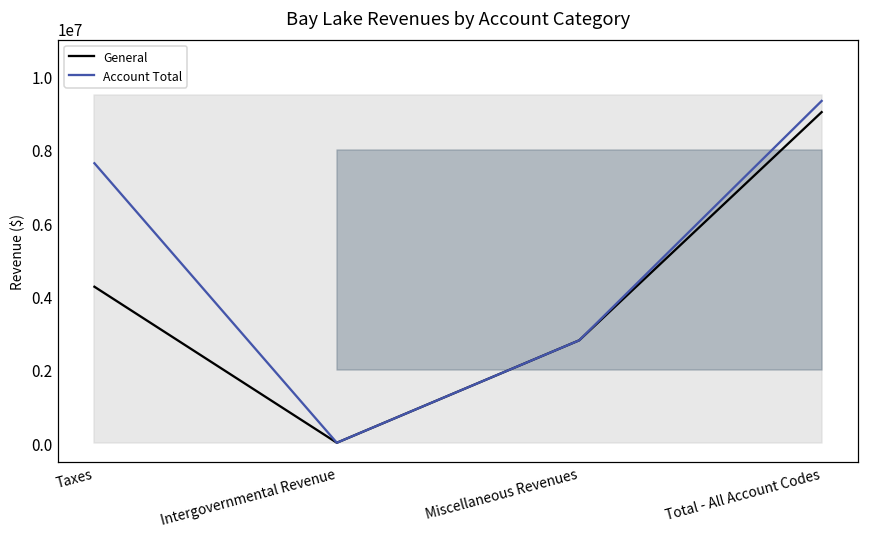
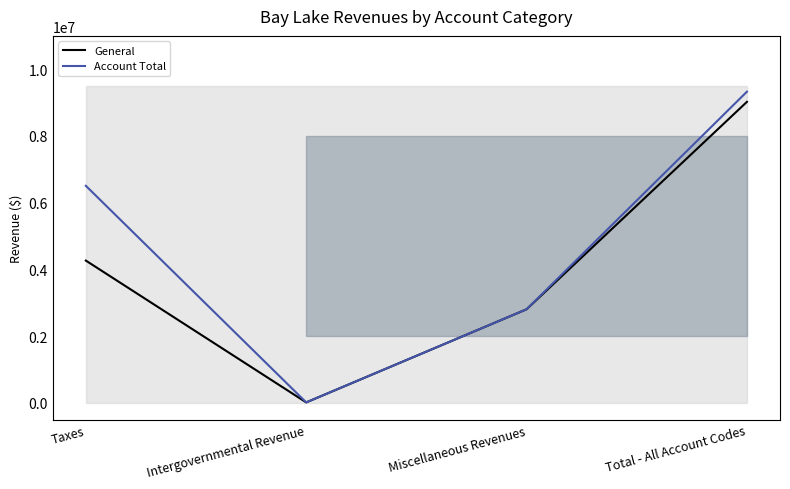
  {
    "General": {
      "Taxes": 4300000,
      "Total - All Account Codes": 9000000
    },
    "Account Total": {
-     "Taxes": 7600000,
+     "Taxes": 6500000,
      "Total - All Account Codes": 9300000
    }
  }
